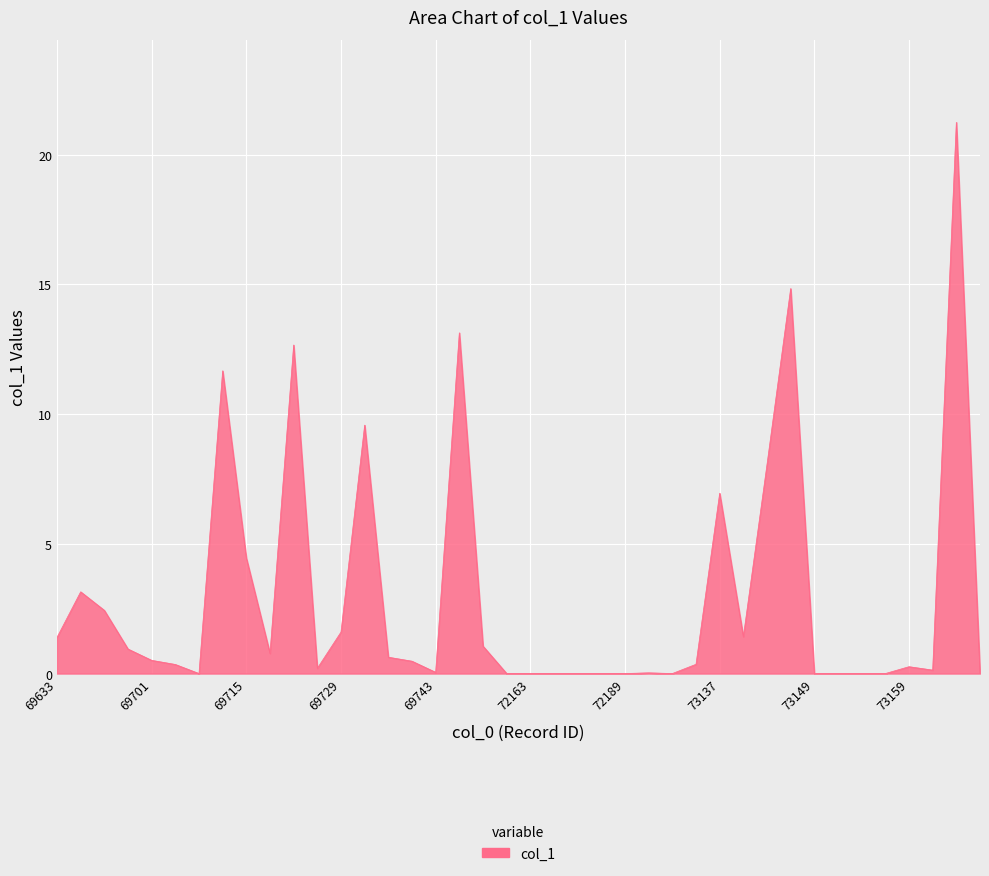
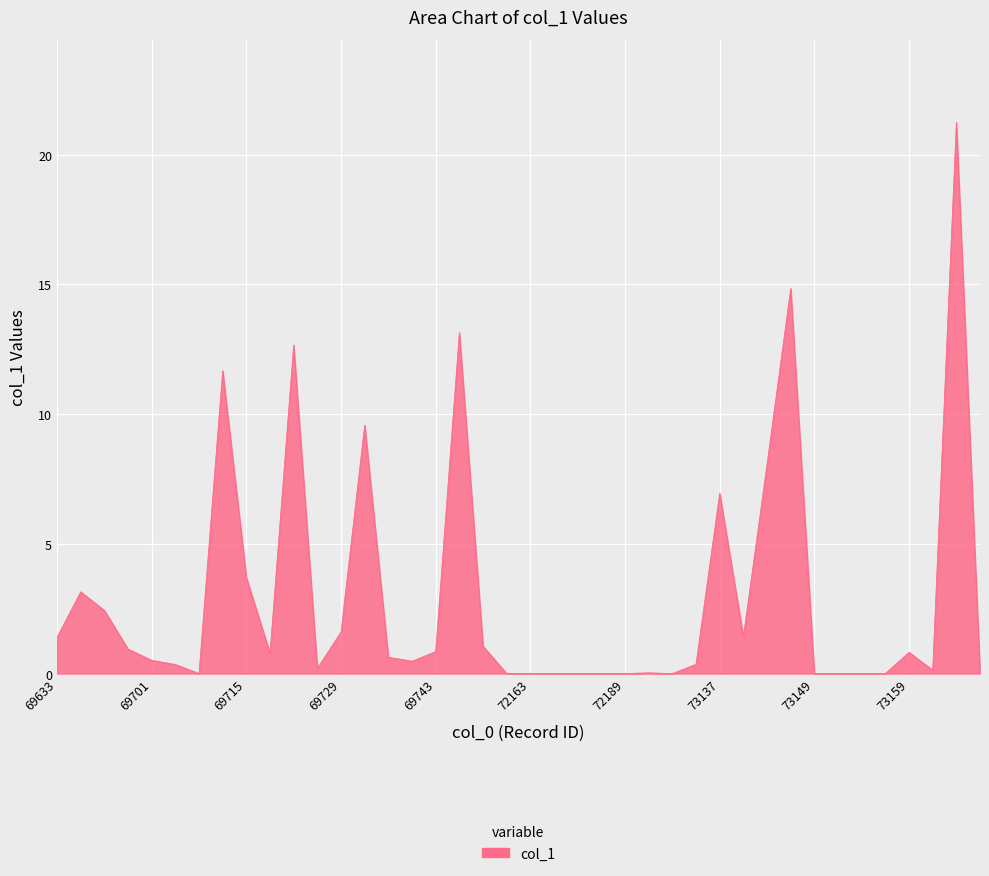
  {
    "69633": 1.4,
    "69701": 0.5,
-   "69715": 4.5,
+   "69715": 3.7,
    "69729": 1.6,
-   "69743": 0.0,
+   "69743": 0.8,
    "72163": 0.0,
    "72189": 0.0,
    "73137": 7.0,
    "73149": 0.0,
-   "73159": 0.3
+   "73159": 0.8
  }
